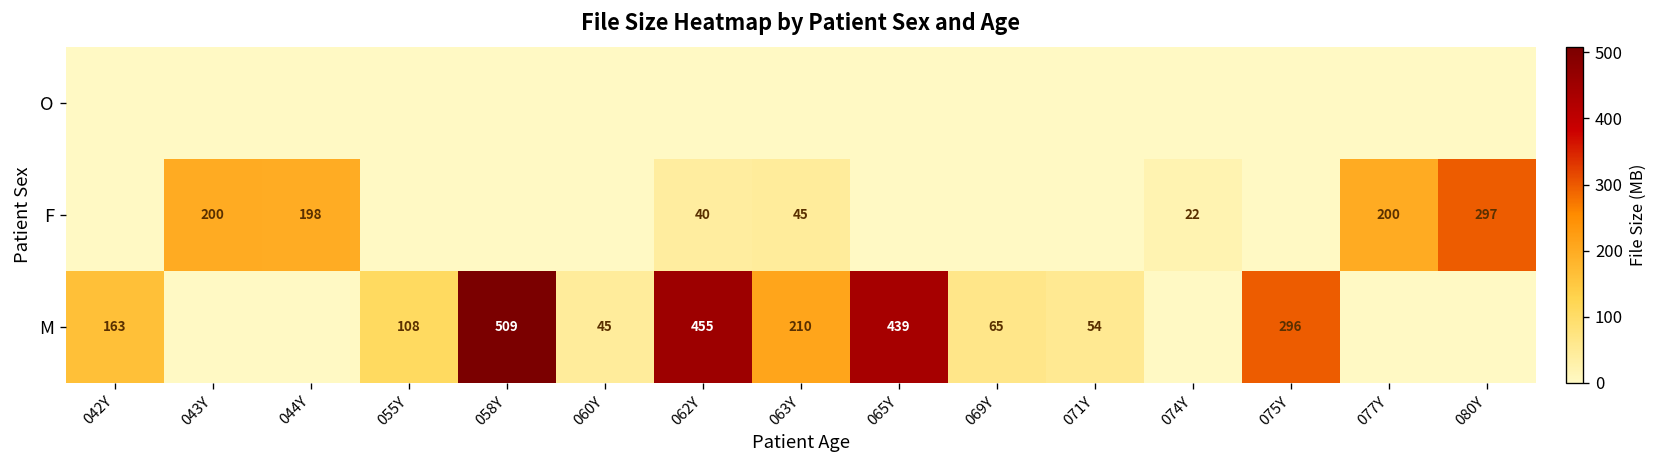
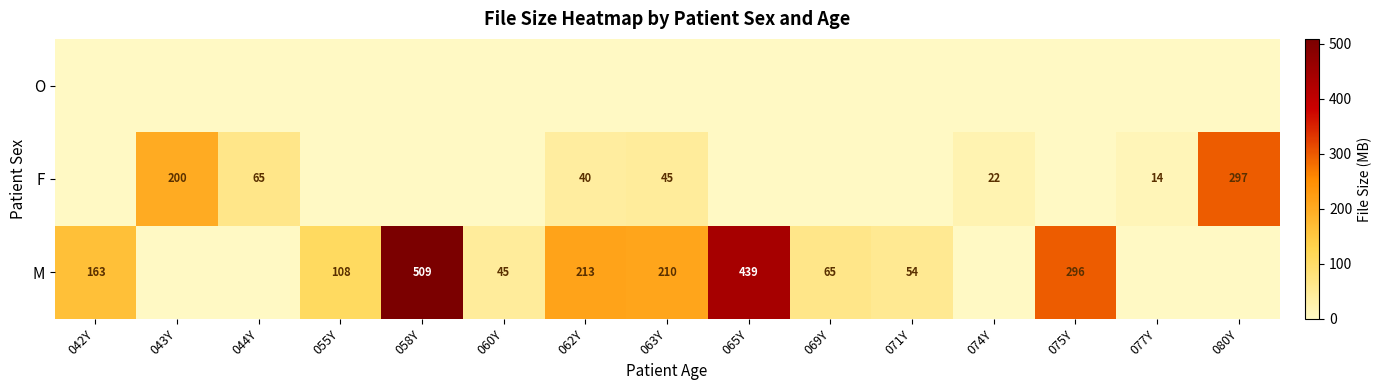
  {
    "F": {
      "043Y": 200,
-     "044Y": 198,
+     "044Y": 65,
      "062Y": 40,
      "063Y": 45,
      "074Y": 22,
-     "077Y": 200,
+     "077Y": 14,
      "080Y": 297
    },
    "M": {
      "042Y": 163,
      "055Y": 108,
      "058Y": 509,
      "060Y": 45,
-     "062Y": 455,
+     "062Y": 213,
      "063Y": 210,
      "065Y": 439,
      "069Y": 65,
      "071Y": 54,
      "075Y": 296
    }
  }
